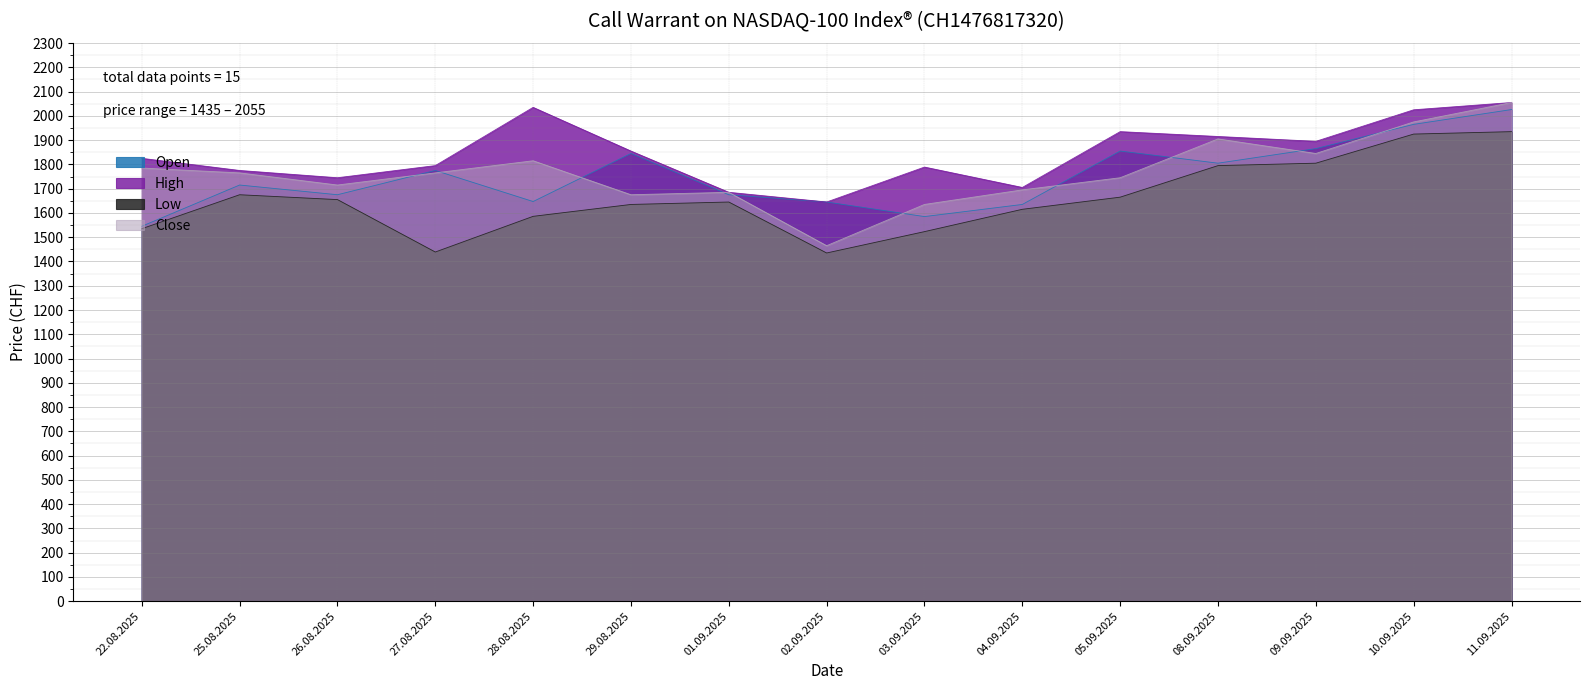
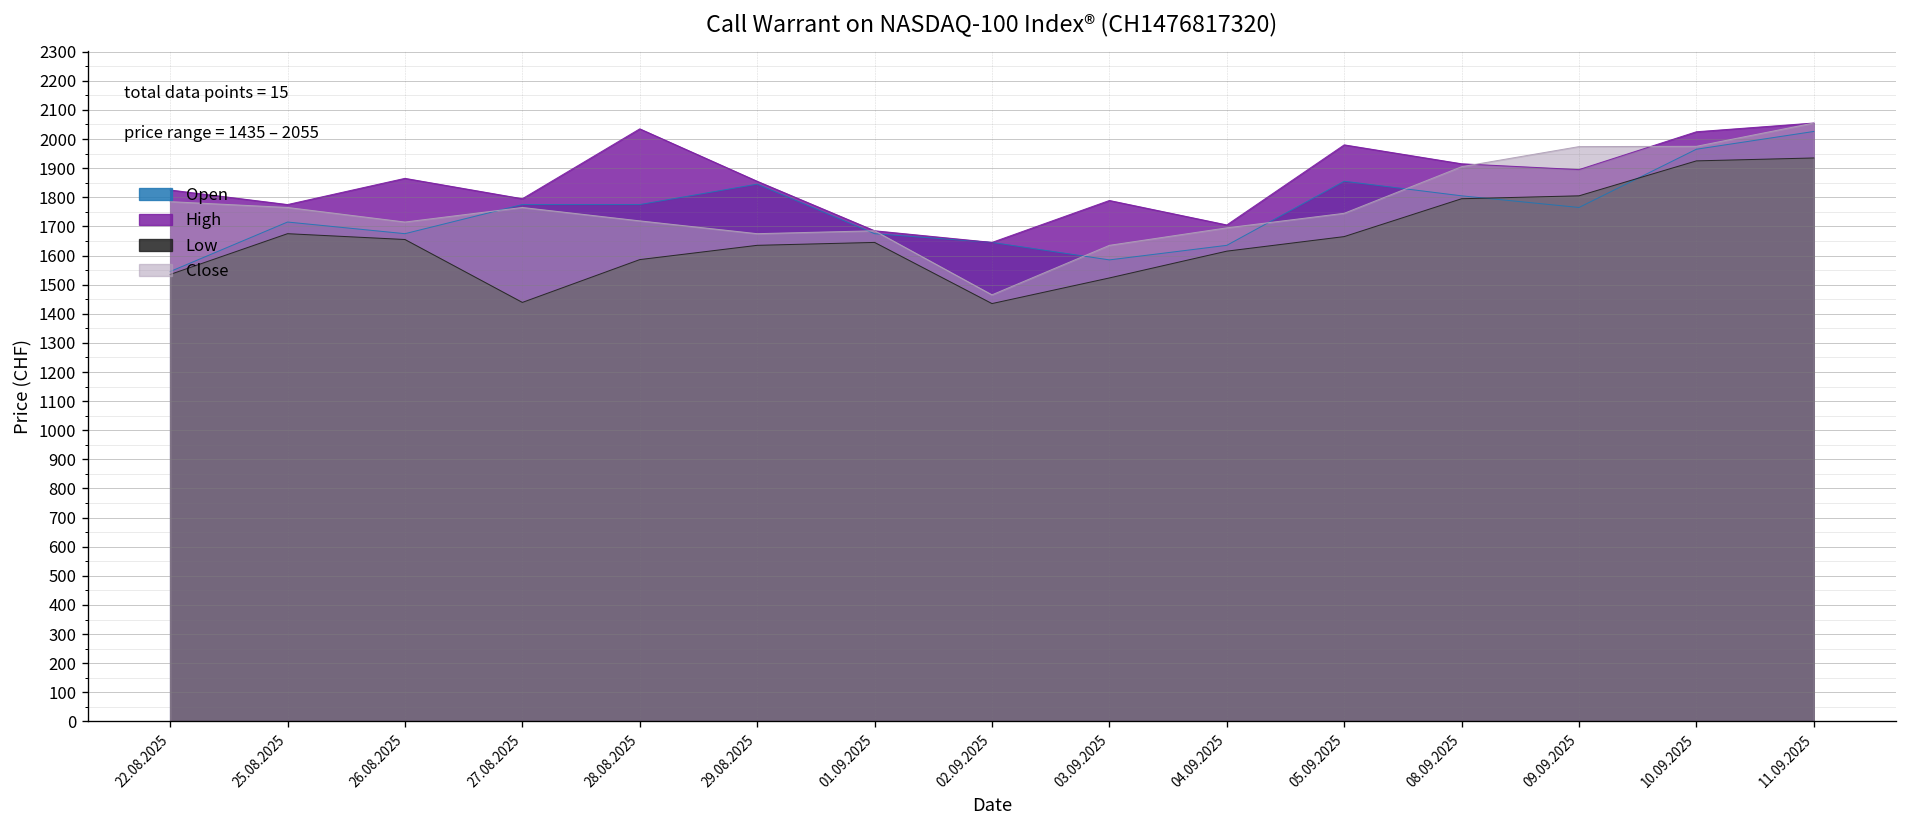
  {
    "Open": {
      "25.08.2025": 1720,
      "26.08.2025": 1680,
-     "28.08.2025": 1650,
+     "28.08.2025": 1780,
      "03.09.2025": 1590,
      "04.09.2025": 1640,
      "05.09.2025": 1860,
-     "09.09.2025": 1870,
+     "09.09.2025": 1770,
      "11.09.2025": 2030
    },
    "High": {
      "22.08.2025": 1830,
-     "26.08.2025": 1750,
+     "26.08.2025": 1870,
      "27.08.2025": 1800,
      "28.08.2025": 2040,
      "03.09.2025": 1790,
-     "05.09.2025": 1940,
+     "05.09.2025": 1980,
      "09.09.2025": 1900,
      "10.09.2025": 2030
    },
    "Low": {
      "25.08.2025": 1680,
      "26.08.2025": 1660,
      "27.08.2025": 1440,
      "28.08.2025": 1590,
      "29.08.2025": 1640,
      "01.09.2025": 1650,
      "02.09.2025": 1440,
      "03.09.2025": 1520,
      "04.09.2025": 1620,
      "05.09.2025": 1670,
      "09.09.2025": 1810,
      "10.09.2025": 1930,
      "11.09.2025": 1940
    },
    "Close": {
      "22.08.2025": 1790,
      "26.08.2025": 1720,
-     "28.08.2025": 1820,
+     "28.08.2025": 1720,
      "29.08.2025": 1680,
      "02.09.2025": 1470,
      "03.09.2025": 1640,
      "05.09.2025": 1750,
-     "09.09.2025": 1850
+     "09.09.2025": 1970
    }
  }
